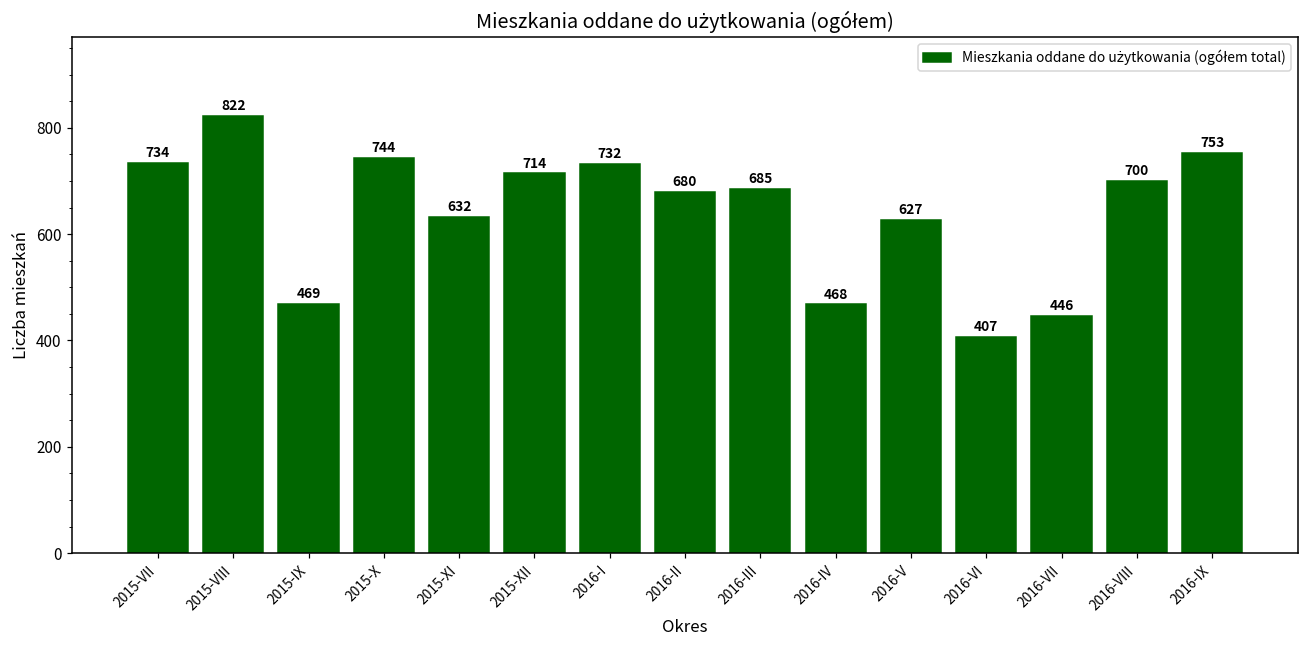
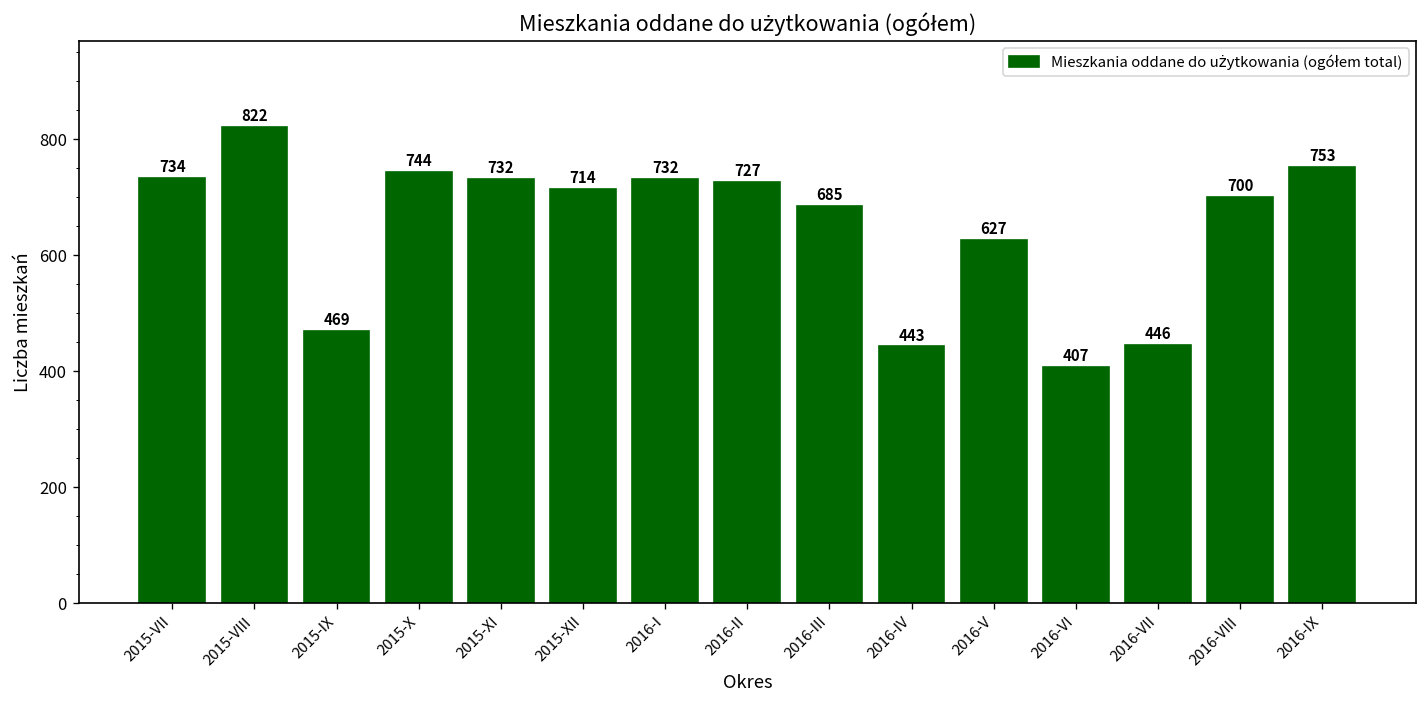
  {
    "2015-VII": 734,
    "2015-VIII": 822,
    "2015-IX": 469,
    "2015-X": 744,
-   "2015-XI": 632,
+   "2015-XI": 732,
    "2015-XII": 714,
    "2016-I": 732,
-   "2016-II": 680,
+   "2016-II": 727,
    "2016-III": 685,
-   "2016-IV": 468,
+   "2016-IV": 443,
    "2016-V": 627,
    "2016-VI": 407,
    "2016-VII": 446,
    "2016-VIII": 700,
    "2016-IX": 753
  }
